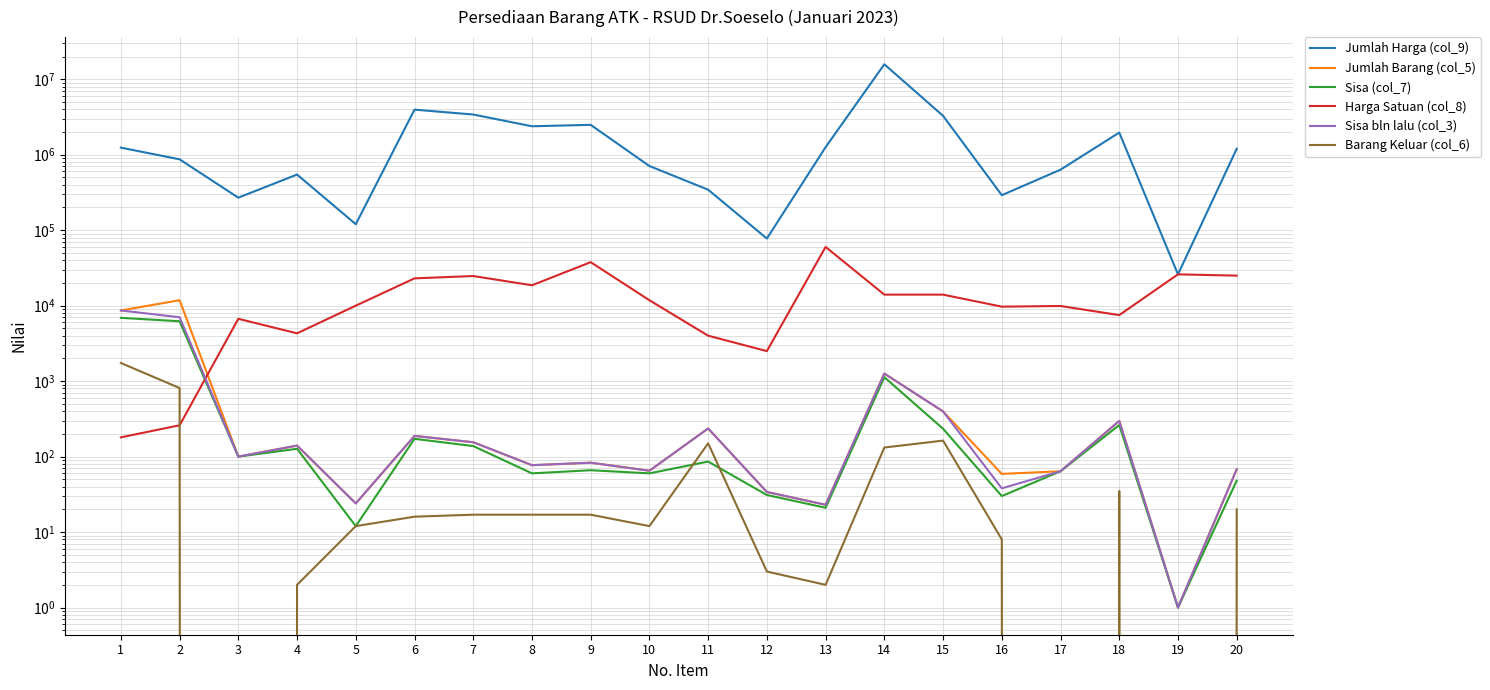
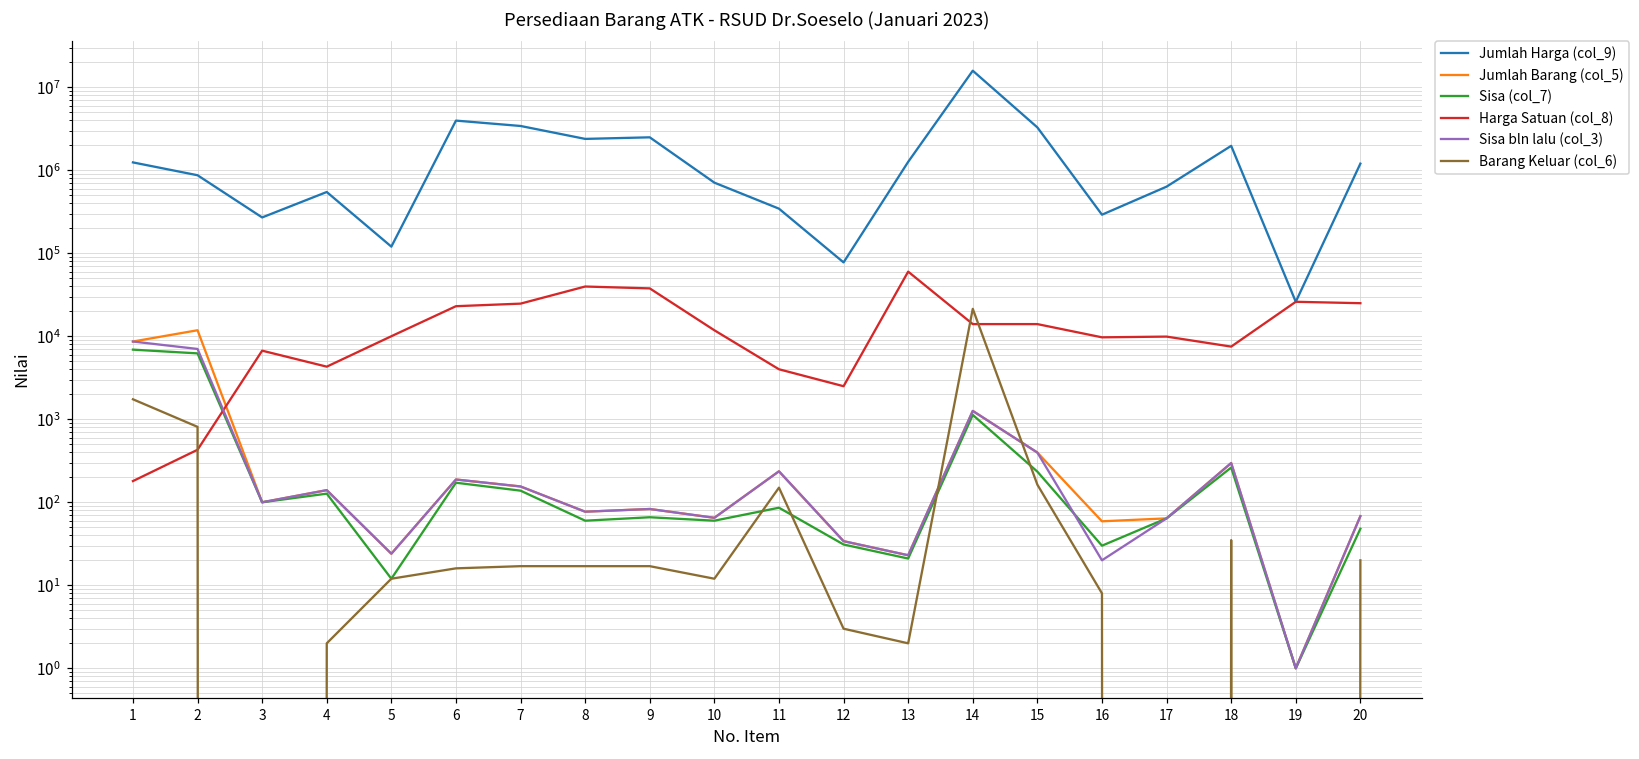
  {
    "Jumlah Harga (col_9)": {
      "1": 1200000,
      "2": 900000,
      "3": 270000,
      "4": 500000,
      "5": 120000,
      "6": 4000000,
      "7": 3000000,
      "8": 2400000,
      "9": 2500000,
      "10": 700000,
      "11": 300000,
      "12": 80000,
      "13": 1300000,
      "14": 16000000,
      "15": 3300000,
      "16": 290000,
      "17": 600000,
      "18": 2000000,
      "20": 1200000
    },
    "Jumlah Barang (col_5)": {
      "2": 12000,
      "16": 60
    },
    "Sisa (col_7)": {
      "1": 7000,
      "2": 6000,
      "4": 130,
      "6": 170,
      "7": 140,
      "8": 60,
      "9": 70,
      "10": 60,
      "11": 90,
      "12": 31,
      "13": 21,
      "14": 1100,
      "15": 230,
      "16": 30,
      "18": 260,
      "20": 50
    },
    "Harga Satuan (col_8)": {
      "1": 180,
-     "2": 260,
+     "2": 400,
      "3": 7000,
      "4": 4000,
      "5": 10000,
      "6": 23000,
      "7": 25000,
-     "8": 19000,
+     "8": 40000,
      "9": 40000,
      "10": 12000,
      "11": 4000,
      "12": 2500,
      "13": 60000,
      "14": 14000,
      "15": 14000,
      "16": 10000,
      "17": 10000,
      "18": 8000,
      "20": 25000
    },
    "Sisa bln lalu (col_3)": {
      "2": 7000,
-     "16": 40
+     "16": 20
    },
    "Barang Keluar (col_6)": {
      "1": 1700,
      "2": 800,
      "4": 2,
      "6": 16,
      "7": 17,
      "8": 17,
      "9": 17,
      "10": 12,
      "11": 150,
      "12": 3,
      "13": 2,
-     "14": 130,
+     "14": 21000,
      "15": 160,
      "16": 8,
      "18": 40,
      "20": 20
    }
  }
